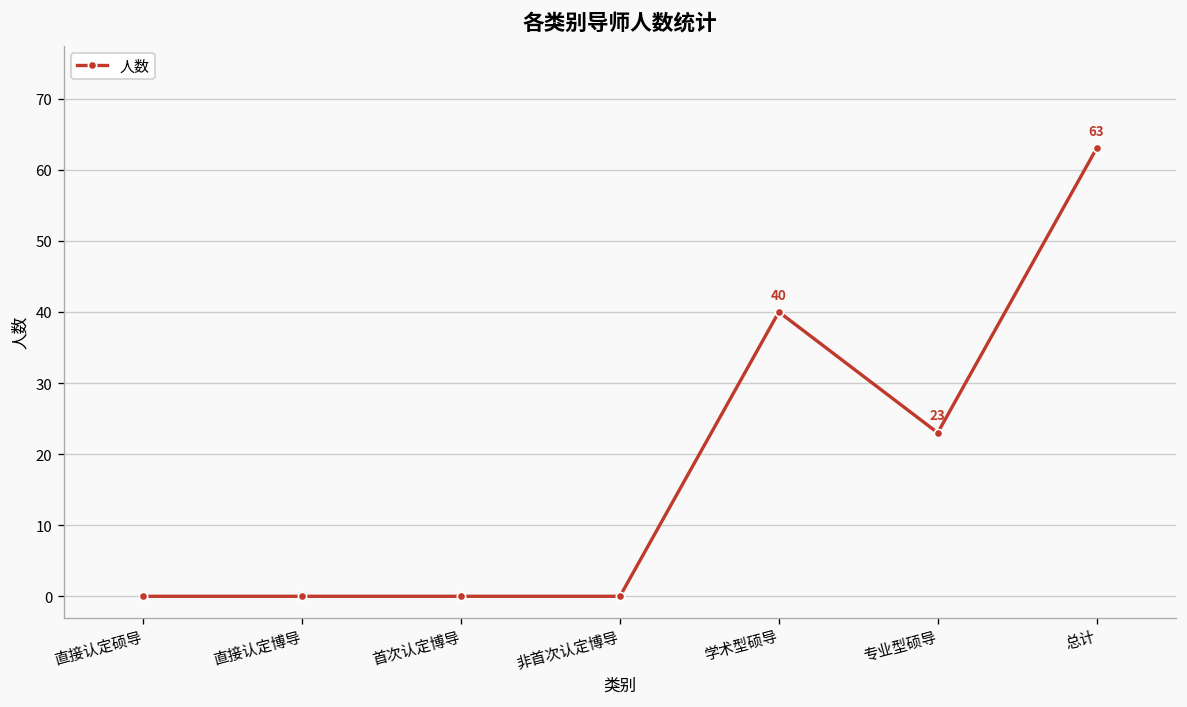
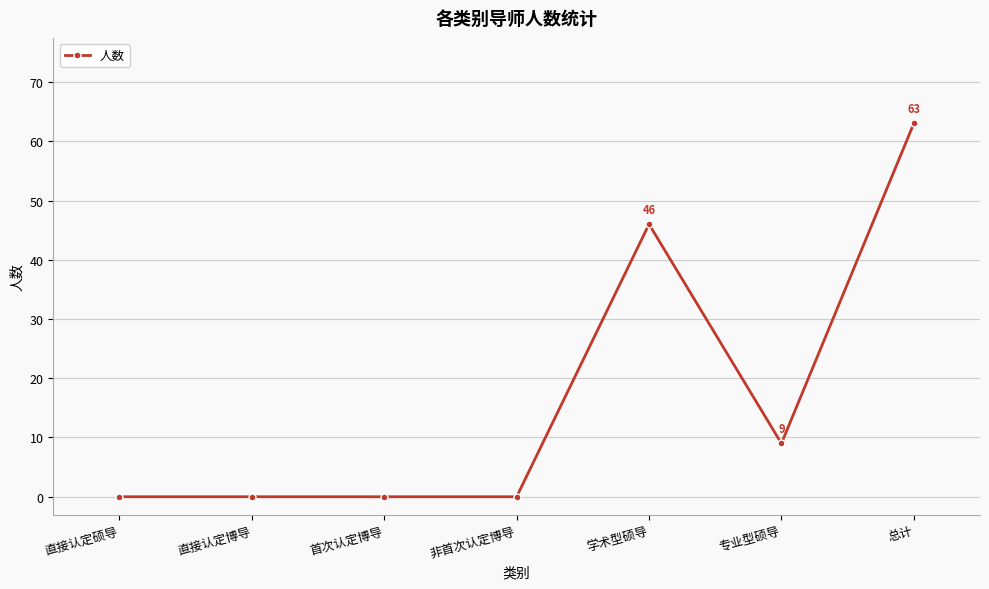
  {
-   "学术型硕导": 40,
-   "专业型硕导": 23,
+   "学术型硕导": 46,
+   "专业型硕导": 9,
    "总计": 63
  }
